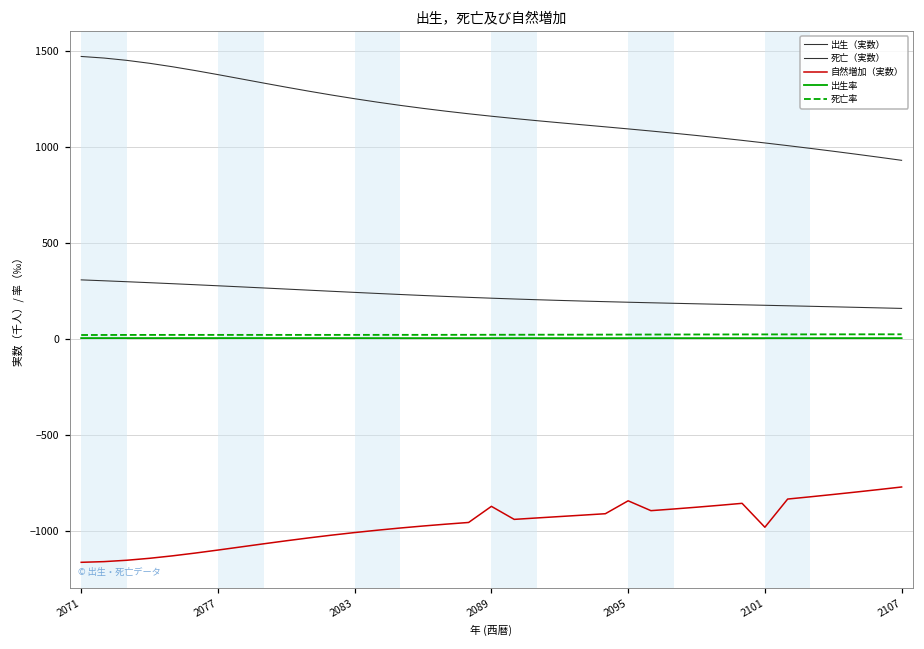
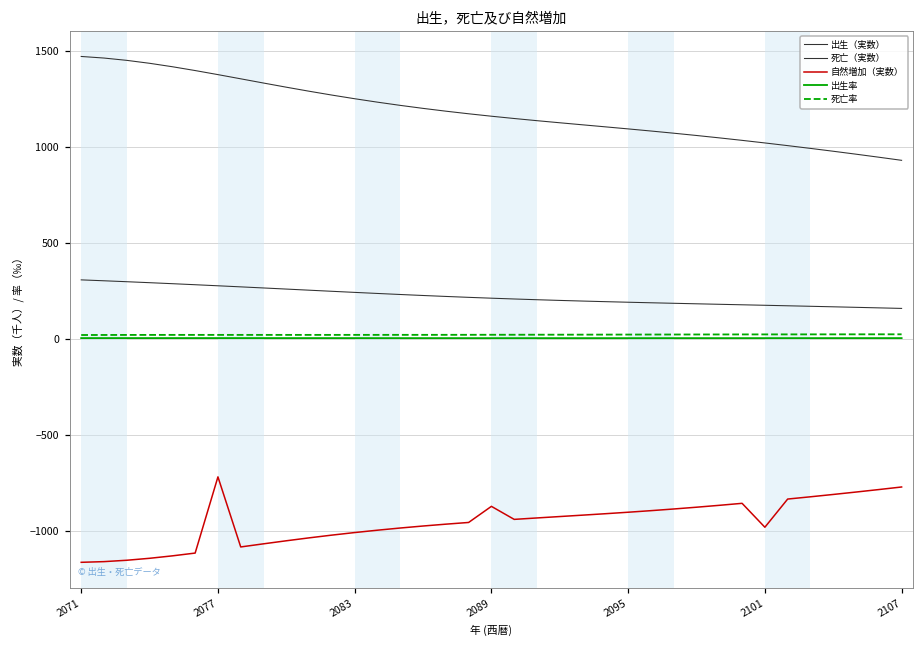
  {
    "自然増加（実数）": {
      "2071": -1160,
-     "2077": -1100,
+     "2077": -720,
      "2083": -1010,
      "2089": -870,
-     "2095": -840,
+     "2095": -900,
      "2101": -980,
      "2107": -770
    }
  }
